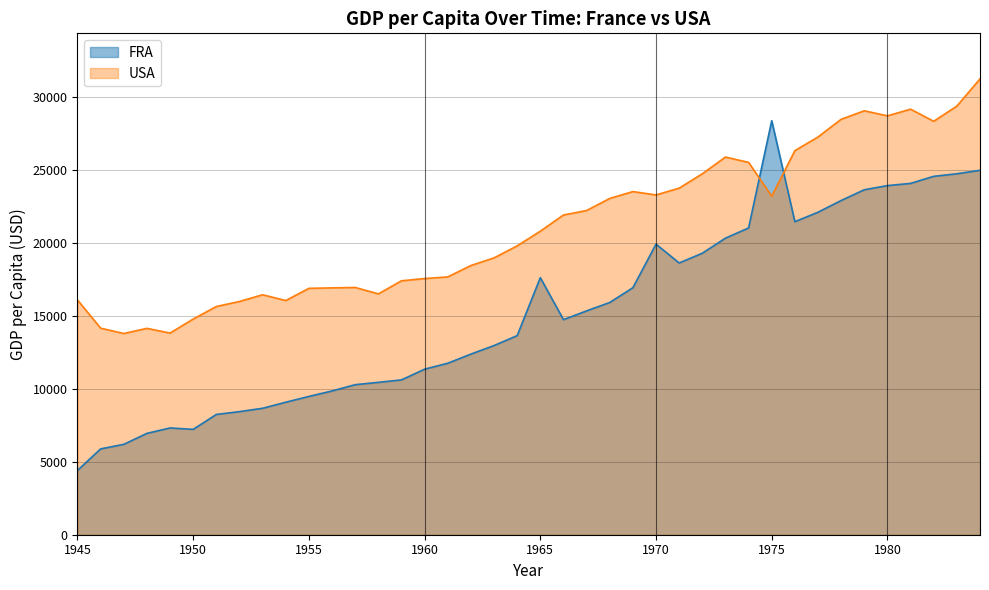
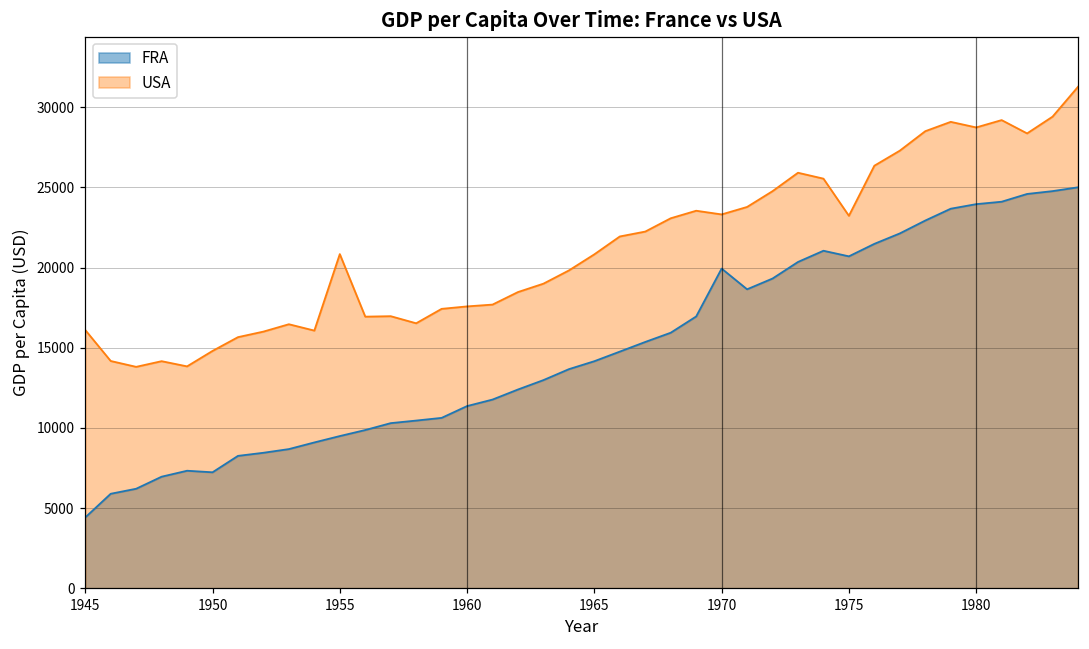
  {
    "FRA": {
      "1945": 4400,
      "1950": 7200,
      "1955": 9500,
      "1960": 11400,
-     "1965": 17600,
+     "1965": 14200,
      "1970": 19900,
-     "1975": 28400,
+     "1975": 20700,
      "1980": 24000
    },
    "USA": {
      "1945": 16100,
      "1950": 14800,
-     "1955": 16900,
+     "1955": 20800,
      "1960": 17600,
      "1965": 20800,
      "1970": 23300,
      "1975": 23200,
      "1980": 28700
    }
  }
